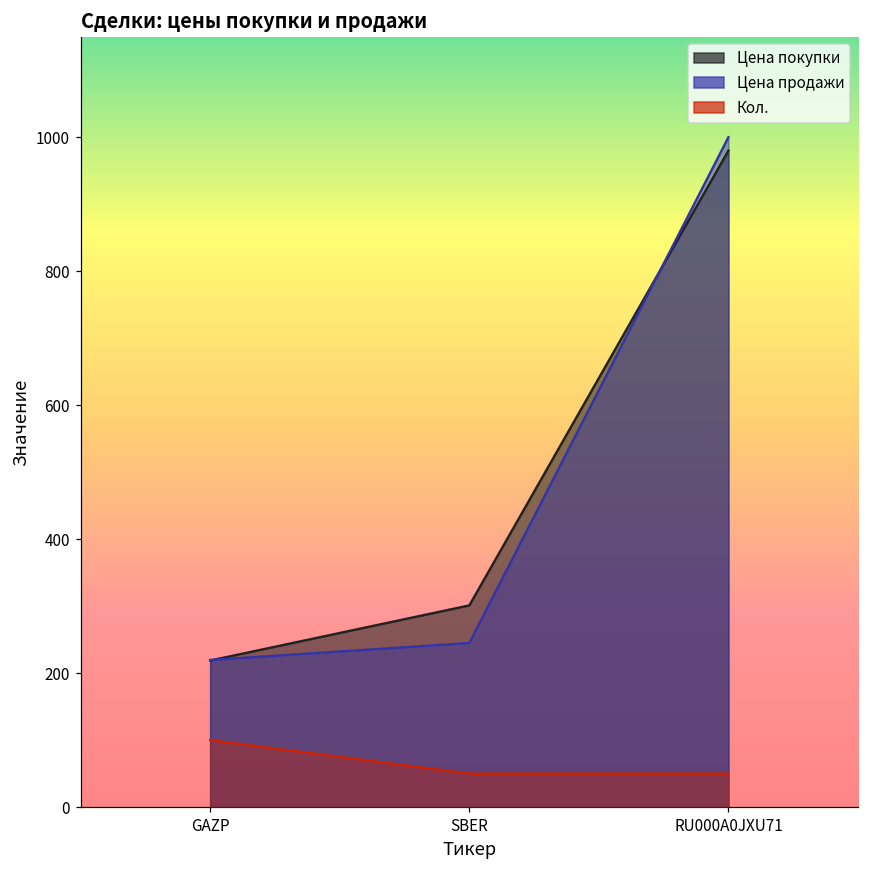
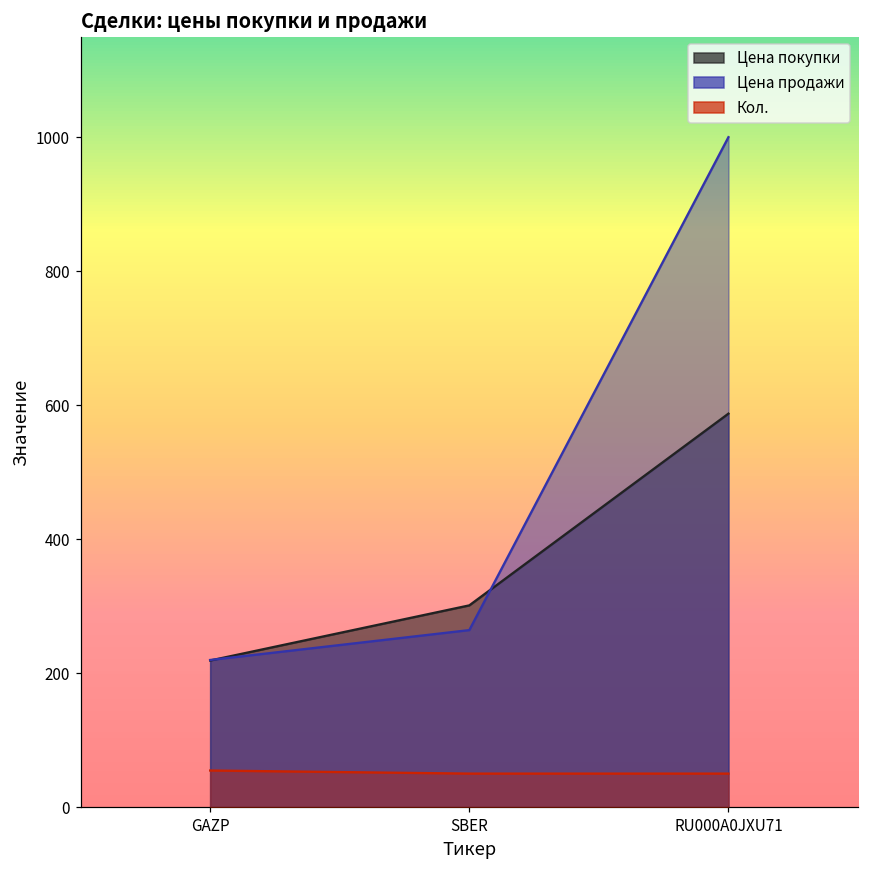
  {
    "Цена покупки": {
      "SBER": 300,
-     "RU000A0JXU71": 980
+     "RU000A0JXU71": 590
    },
    "Цена продажи": {
-     "SBER": 250,
+     "SBER": 260,
      "RU000A0JXU71": 1000
    },
    "Кол.": {
-     "GAZP": 100,
+     "GAZP": 50,
      "SBER": 50,
      "RU000A0JXU71": 50
    }
  }
